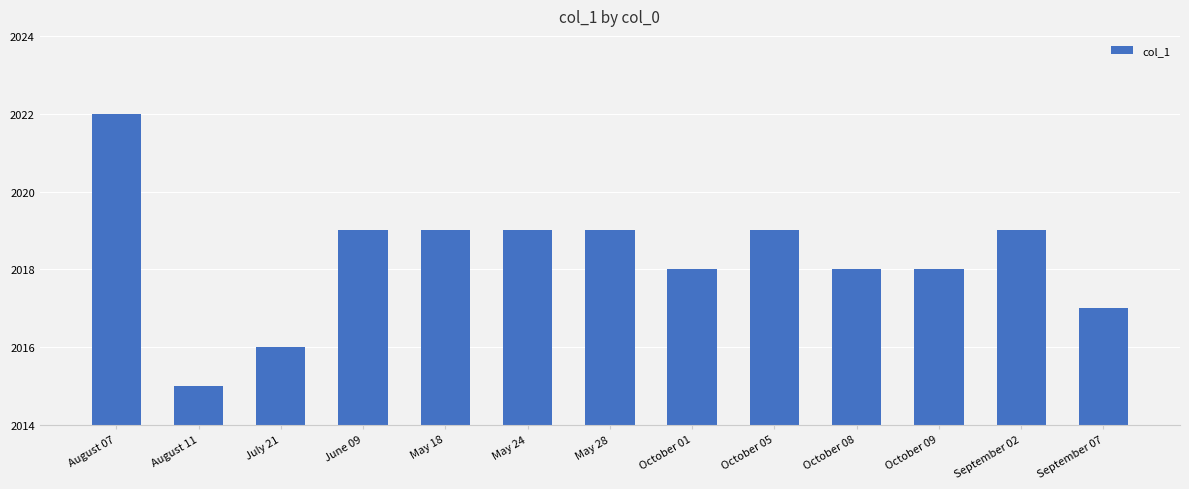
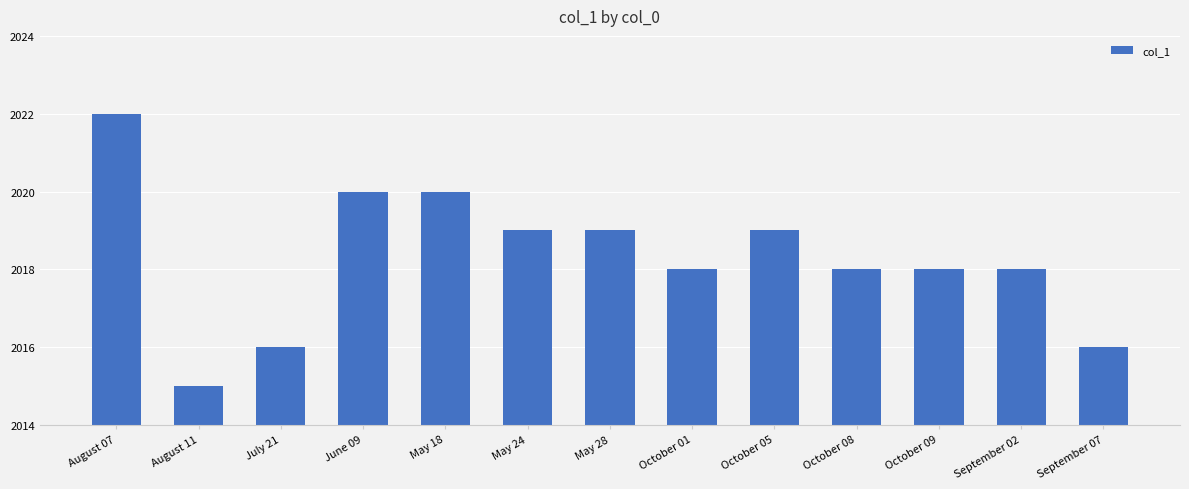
  {
    "August 07": 2022,
    "August 11": 2015,
    "July 21": 2016,
-   "June 09": 2019,
-   "May 18": 2019,
+   "June 09": 2020,
+   "May 18": 2020,
    "May 24": 2019,
    "May 28": 2019,
    "October 01": 2018,
    "October 05": 2019,
    "October 08": 2018,
    "October 09": 2018,
-   "September 02": 2019,
-   "September 07": 2017
+   "September 02": 2018,
+   "September 07": 2016
  }
